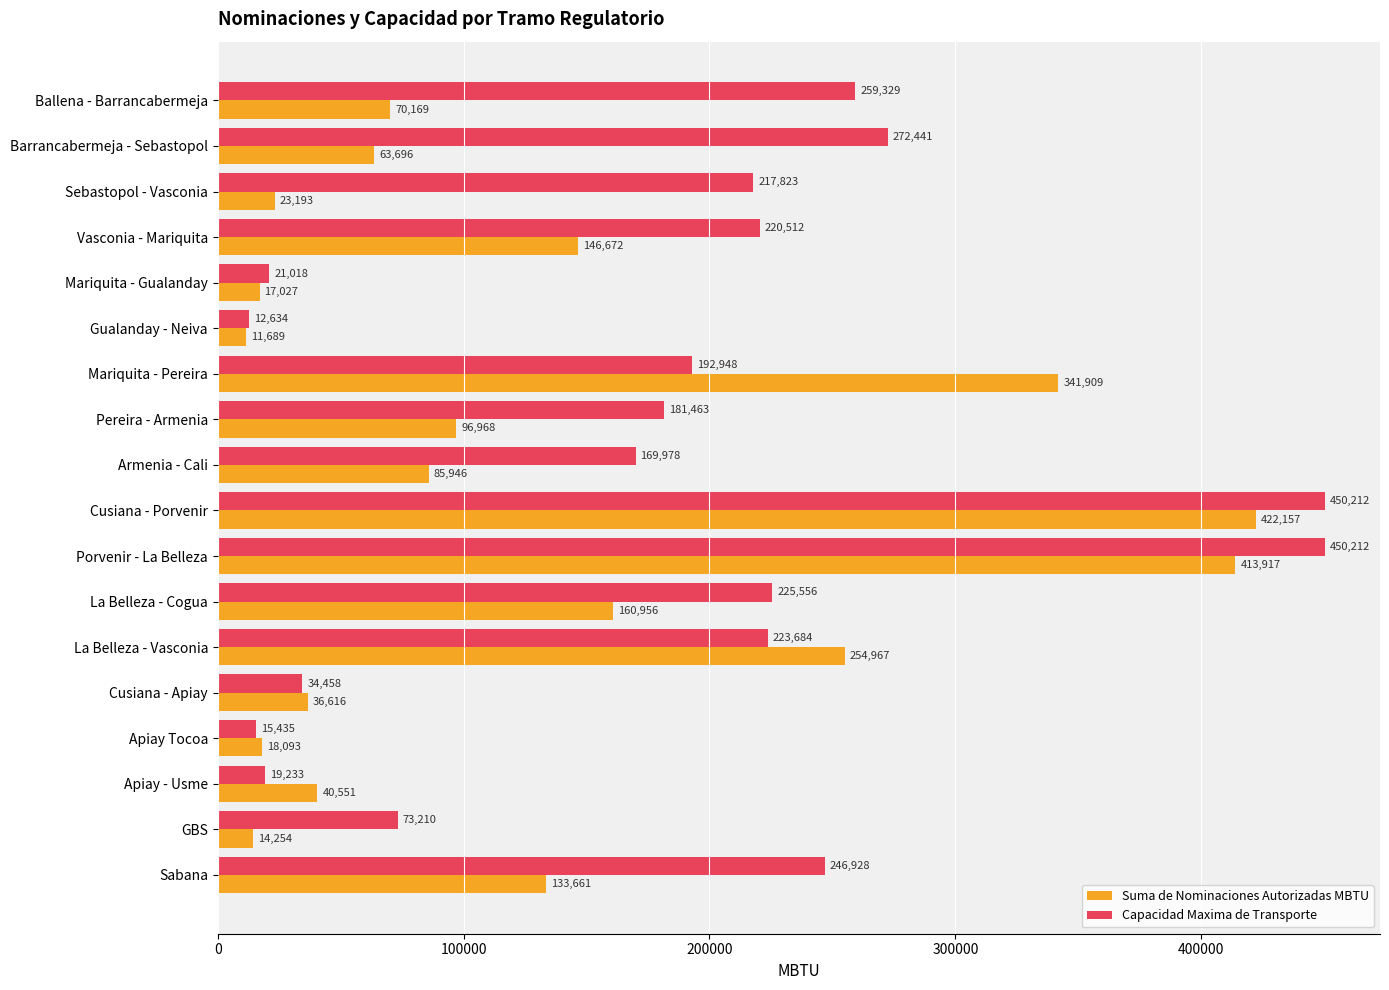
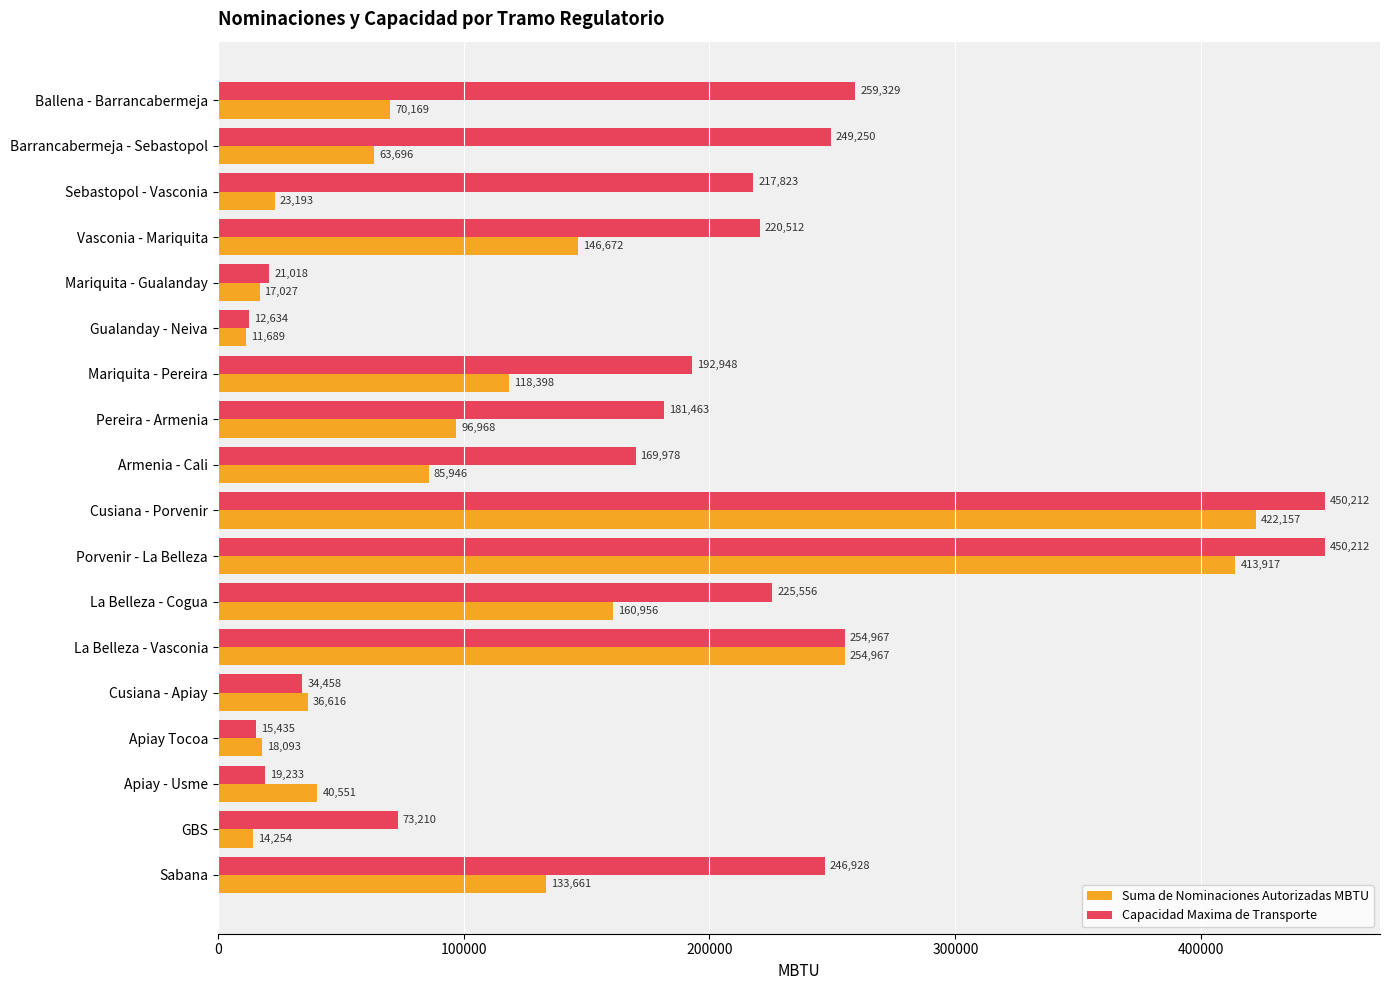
  {
    "Suma de Nominaciones Autorizadas MBTU": {
      "Ballena - Barrancabermeja": "70,169",
      "Barrancabermeja - Sebastopol": "63,696",
      "Sebastopol - Vasconia": "23,193",
      "Vasconia - Mariquita": "146,672",
      "Mariquita - Gualanday": "17,027",
      "Gualanday - Neiva": "11,689",
-     "Mariquita - Pereira": "341,909",
+     "Mariquita - Pereira": "118,398",
      "Pereira - Armenia": "96,968",
      "Armenia - Cali": "85,946",
      "Cusiana - Porvenir": "422,157",
      "Porvenir - La Belleza": "413,917",
      "La Belleza - Cogua": "160,956",
      "La Belleza - Vasconia": "254,967",
      "Cusiana - Apiay": "36,616",
      "Apiay Tocoa": "18,093",
      "Apiay - Usme": "40,551",
      "GBS": "14,254",
      "Sabana": "133,661"
    },
    "Capacidad Maxima de Transporte": {
      "Ballena - Barrancabermeja": "259,329",
-     "Barrancabermeja - Sebastopol": "272,441",
+     "Barrancabermeja - Sebastopol": "249,250",
      "Sebastopol - Vasconia": "217,823",
      "Vasconia - Mariquita": "220,512",
      "Mariquita - Gualanday": "21,018",
      "Gualanday - Neiva": "12,634",
      "Mariquita - Pereira": "192,948",
      "Pereira - Armenia": "181,463",
      "Armenia - Cali": "169,978",
      "Cusiana - Porvenir": "450,212",
      "Porvenir - La Belleza": "450,212",
      "La Belleza - Cogua": "225,556",
-     "La Belleza - Vasconia": "223,684",
+     "La Belleza - Vasconia": "254,967",
      "Cusiana - Apiay": "34,458",
      "Apiay Tocoa": "15,435",
      "Apiay - Usme": "19,233",
      "GBS": "73,210",
      "Sabana": "246,928"
    }
  }
